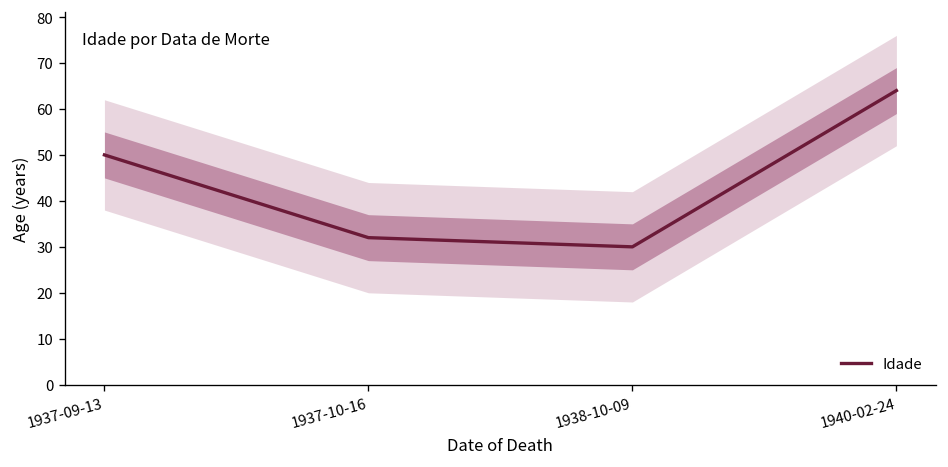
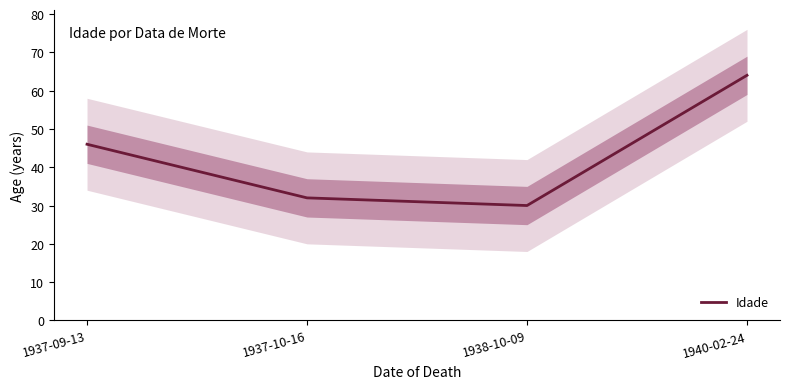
  {
    "Idade": {
-     "1937-09-13": 50,
+     "1937-09-13": 46,
      "1937-10-16": 32,
      "1938-10-09": 30,
      "1940-02-24": 64
    }
  }
